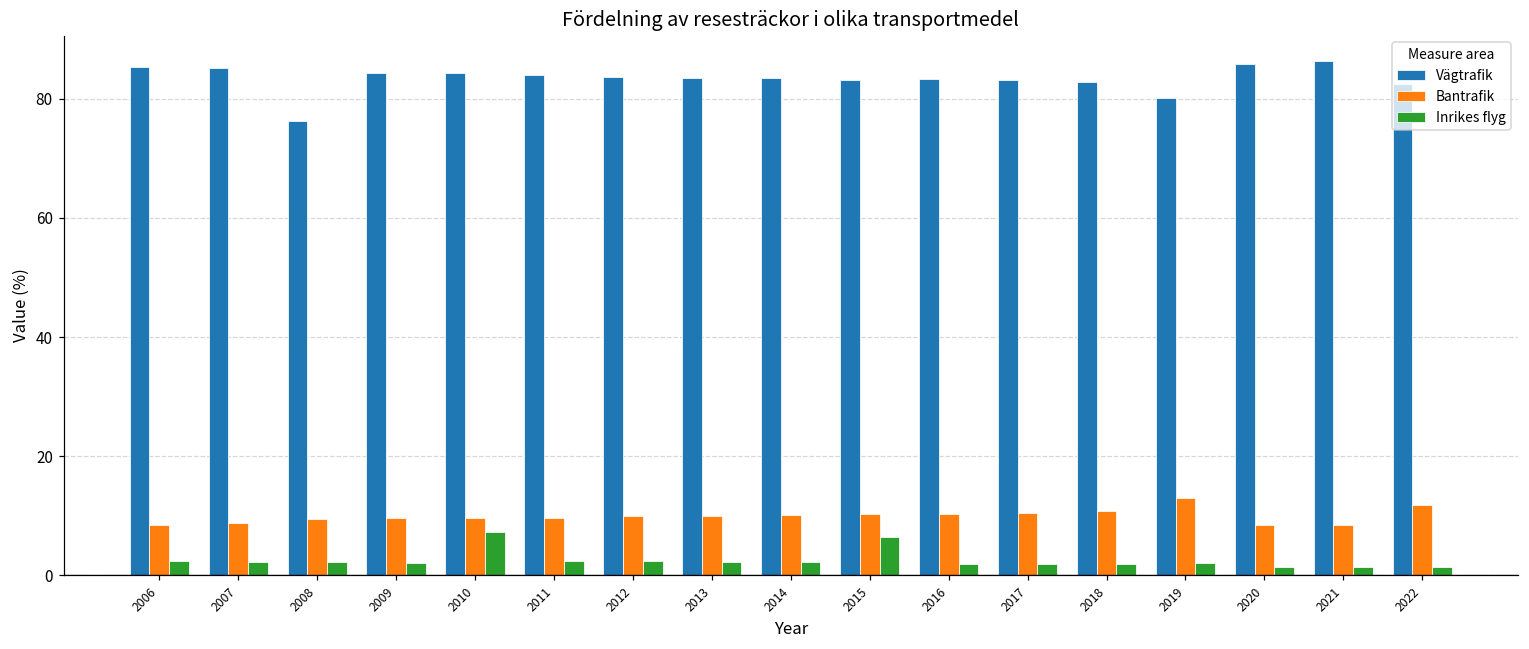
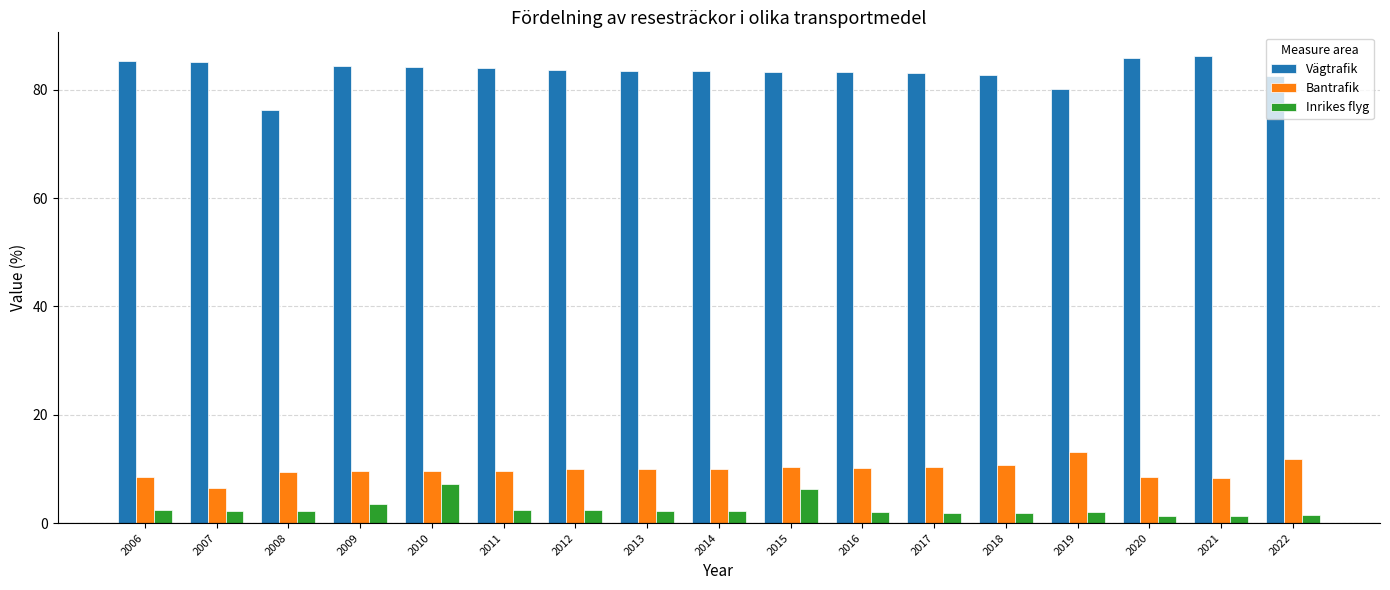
  {
    "Vägtrafik": {
      "2006": 85,
      "2007": 85,
      "2008": 76,
      "2009": 84,
      "2010": 84,
      "2011": 84,
      "2012": 84,
      "2013": 84,
      "2014": 83,
      "2015": 83,
      "2016": 83,
      "2017": 83,
      "2018": 83,
      "2019": 80,
      "2020": 86,
      "2021": 86
    },
    "Bantrafik": {
      "2006": 8,
-     "2007": 9,
+     "2007": 7,
      "2008": 9,
      "2009": 10,
      "2010": 10,
      "2011": 10,
      "2012": 10,
      "2013": 10,
      "2014": 10,
      "2015": 10,
      "2016": 10,
      "2017": 10,
      "2018": 11,
      "2019": 13,
      "2020": 8,
      "2021": 8,
      "2022": 12
    },
    "Inrikes flyg": {
      "2006": 2,
      "2007": 2,
      "2008": 2,
-     "2009": 2,
+     "2009": 4,
      "2010": 7,
      "2011": 2,
      "2012": 2,
      "2013": 2,
      "2014": 2,
      "2015": 6,
      "2016": 2,
      "2017": 2,
      "2018": 2,
      "2019": 2,
      "2020": 1,
      "2021": 1,
      "2022": 1
    }
  }
